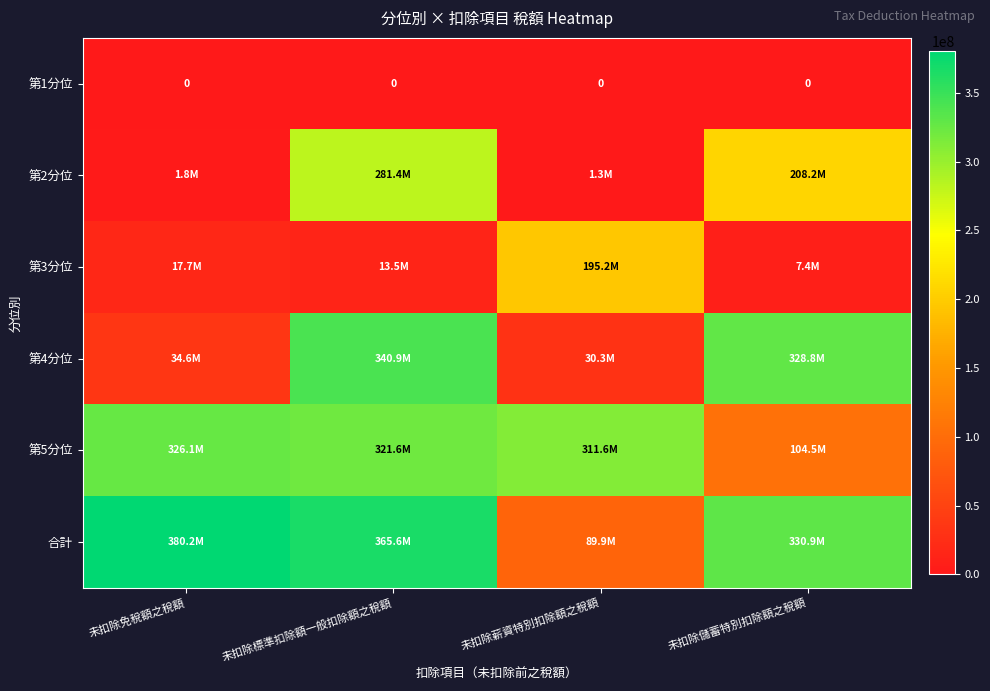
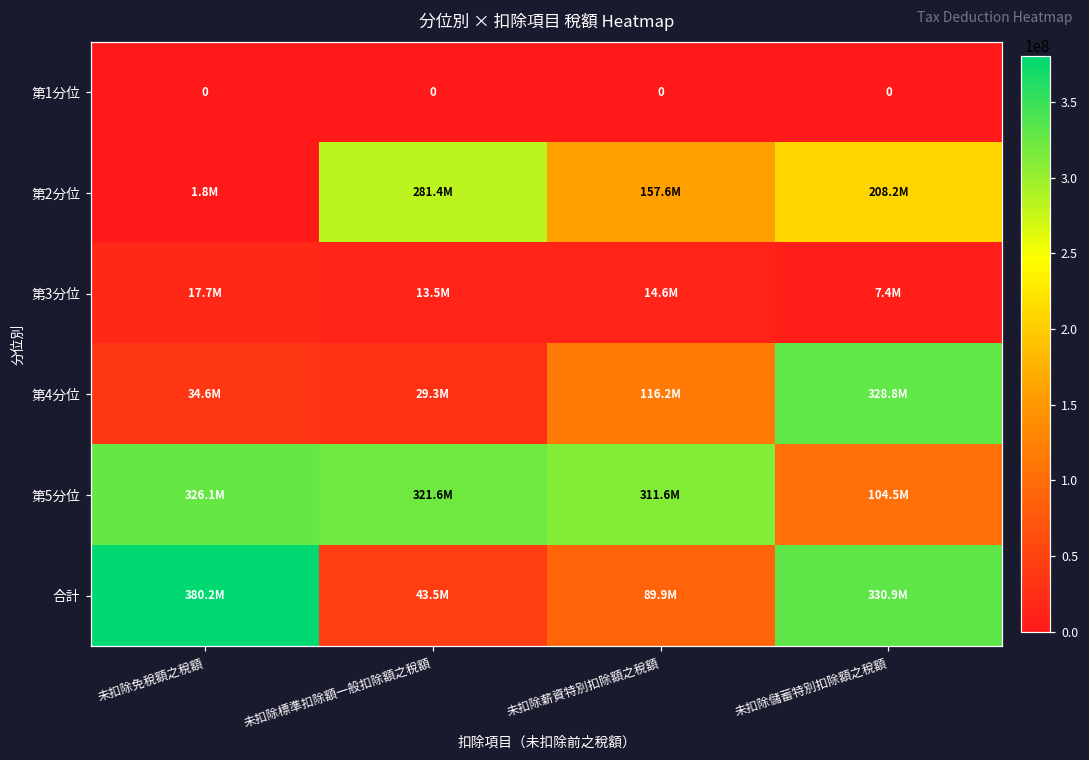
  {
    "第1分位": {
      "未扣除免稅額之稅額": "0",
      "未扣除標準扣除額一般扣除額之稅額": "0",
      "未扣除薪資特別扣除額之稅額": "0",
      "未扣除儲蓄特別扣除額之稅額": "0"
    },
    "第2分位": {
      "未扣除免稅額之稅額": "1.8M",
      "未扣除標準扣除額一般扣除額之稅額": "281.4M",
-     "未扣除薪資特別扣除額之稅額": "1.3M",
+     "未扣除薪資特別扣除額之稅額": "157.6M",
      "未扣除儲蓄特別扣除額之稅額": "208.2M"
    },
    "第3分位": {
      "未扣除免稅額之稅額": "17.7M",
      "未扣除標準扣除額一般扣除額之稅額": "13.5M",
-     "未扣除薪資特別扣除額之稅額": "195.2M",
+     "未扣除薪資特別扣除額之稅額": "14.6M",
      "未扣除儲蓄特別扣除額之稅額": "7.4M"
    },
    "第4分位": {
      "未扣除免稅額之稅額": "34.6M",
-     "未扣除標準扣除額一般扣除額之稅額": "340.9M",
-     "未扣除薪資特別扣除額之稅額": "30.3M",
+     "未扣除標準扣除額一般扣除額之稅額": "29.3M",
+     "未扣除薪資特別扣除額之稅額": "116.2M",
      "未扣除儲蓄特別扣除額之稅額": "328.8M"
    },
    "第5分位": {
      "未扣除免稅額之稅額": "326.1M",
      "未扣除標準扣除額一般扣除額之稅額": "321.6M",
      "未扣除薪資特別扣除額之稅額": "311.6M",
      "未扣除儲蓄特別扣除額之稅額": "104.5M"
    },
    "合計": {
      "未扣除免稅額之稅額": "380.2M",
-     "未扣除標準扣除額一般扣除額之稅額": "365.6M",
+     "未扣除標準扣除額一般扣除額之稅額": "43.5M",
      "未扣除薪資特別扣除額之稅額": "89.9M",
      "未扣除儲蓄特別扣除額之稅額": "330.9M"
    }
  }
